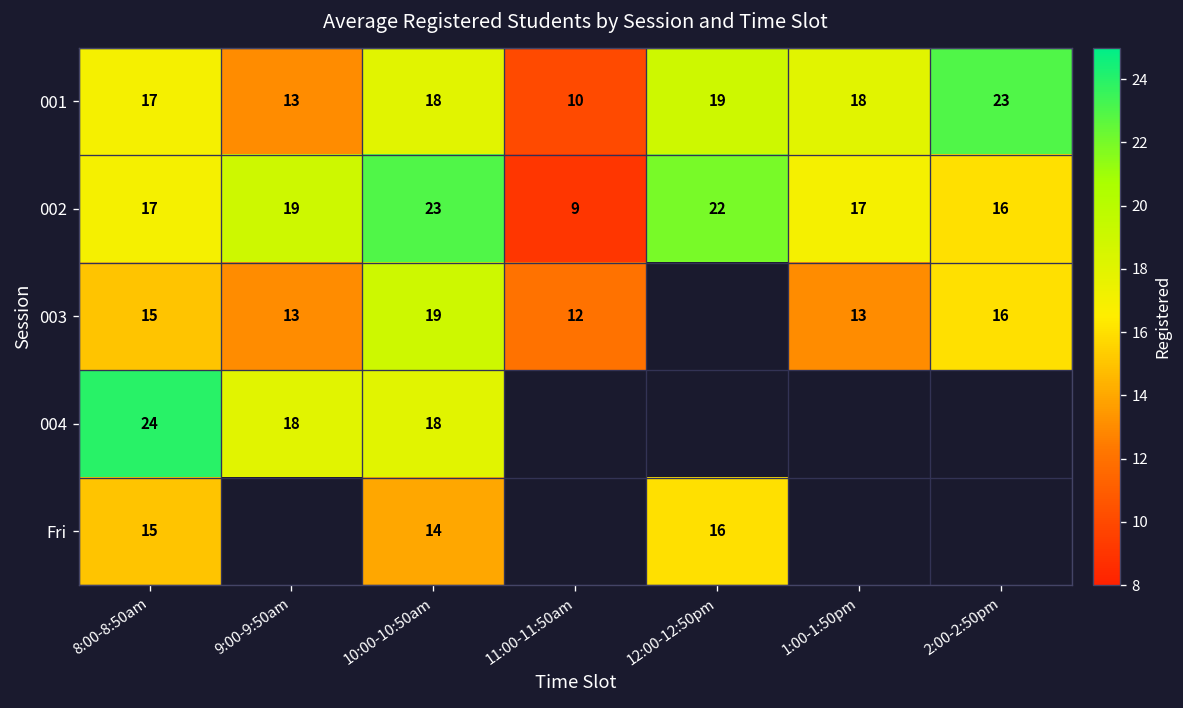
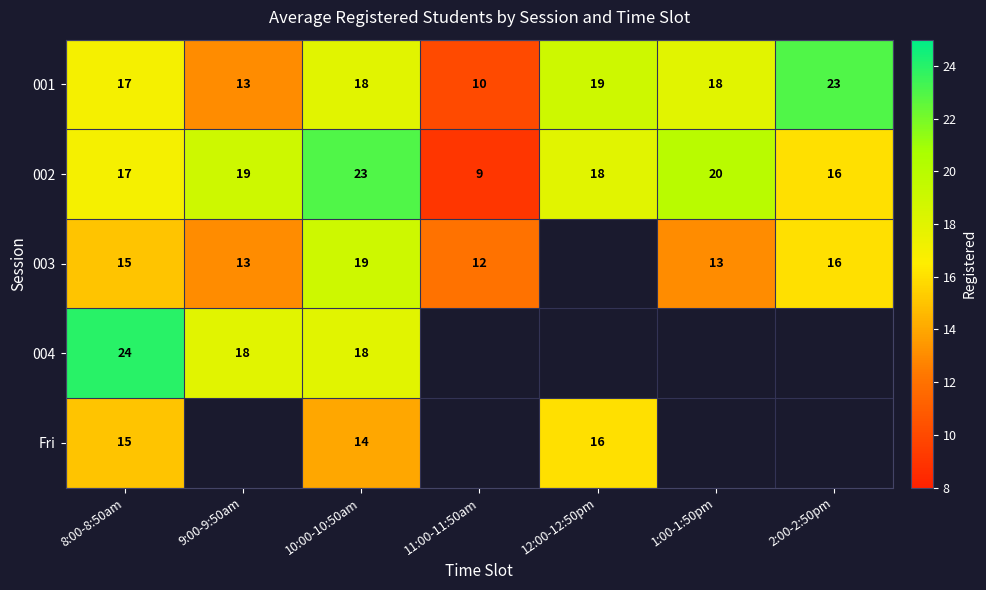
  {
    "001": {
      "8:00-8:50am": 17,
      "9:00-9:50am": 13,
      "10:00-10:50am": 18,
      "11:00-11:50am": 10,
      "12:00-12:50pm": 19,
      "1:00-1:50pm": 18,
      "2:00-2:50pm": 23
    },
    "002": {
      "8:00-8:50am": 17,
      "9:00-9:50am": 19,
      "10:00-10:50am": 23,
      "11:00-11:50am": 9,
-     "12:00-12:50pm": 22,
-     "1:00-1:50pm": 17,
+     "12:00-12:50pm": 18,
+     "1:00-1:50pm": 20,
      "2:00-2:50pm": 16
    },
    "003": {
      "8:00-8:50am": 15,
      "9:00-9:50am": 13,
      "10:00-10:50am": 19,
      "11:00-11:50am": 12,
      "1:00-1:50pm": 13,
      "2:00-2:50pm": 16
    },
    "004": {
      "8:00-8:50am": 24,
      "9:00-9:50am": 18,
      "10:00-10:50am": 18
    },
    "Fri": {
      "8:00-8:50am": 15,
      "10:00-10:50am": 14,
      "12:00-12:50pm": 16
    }
  }
